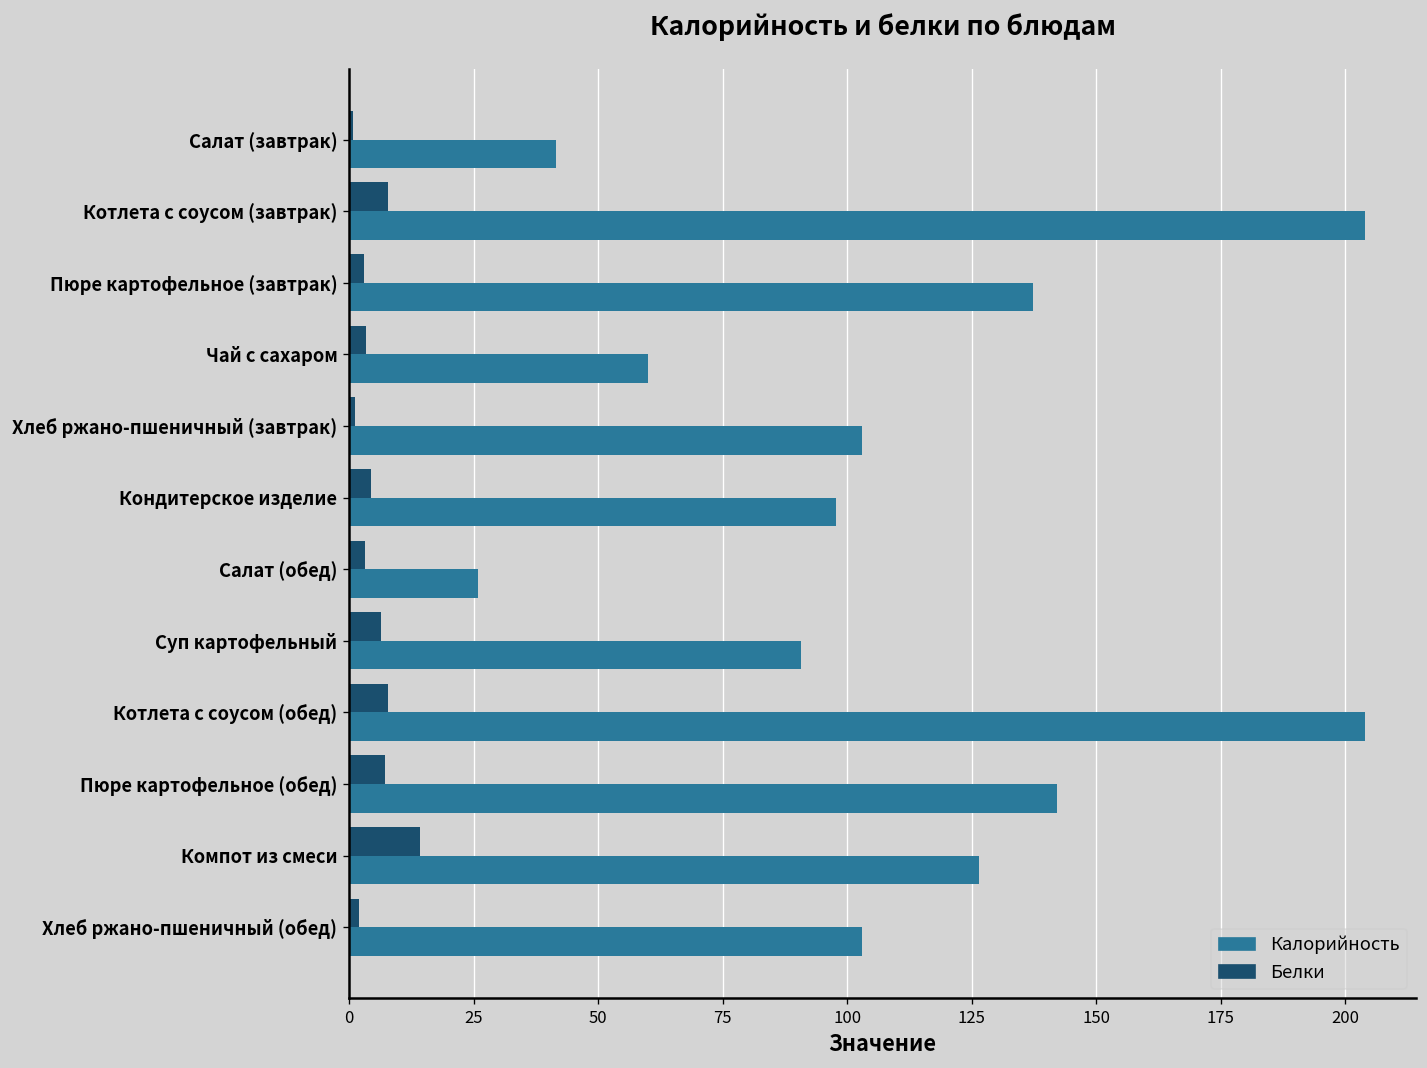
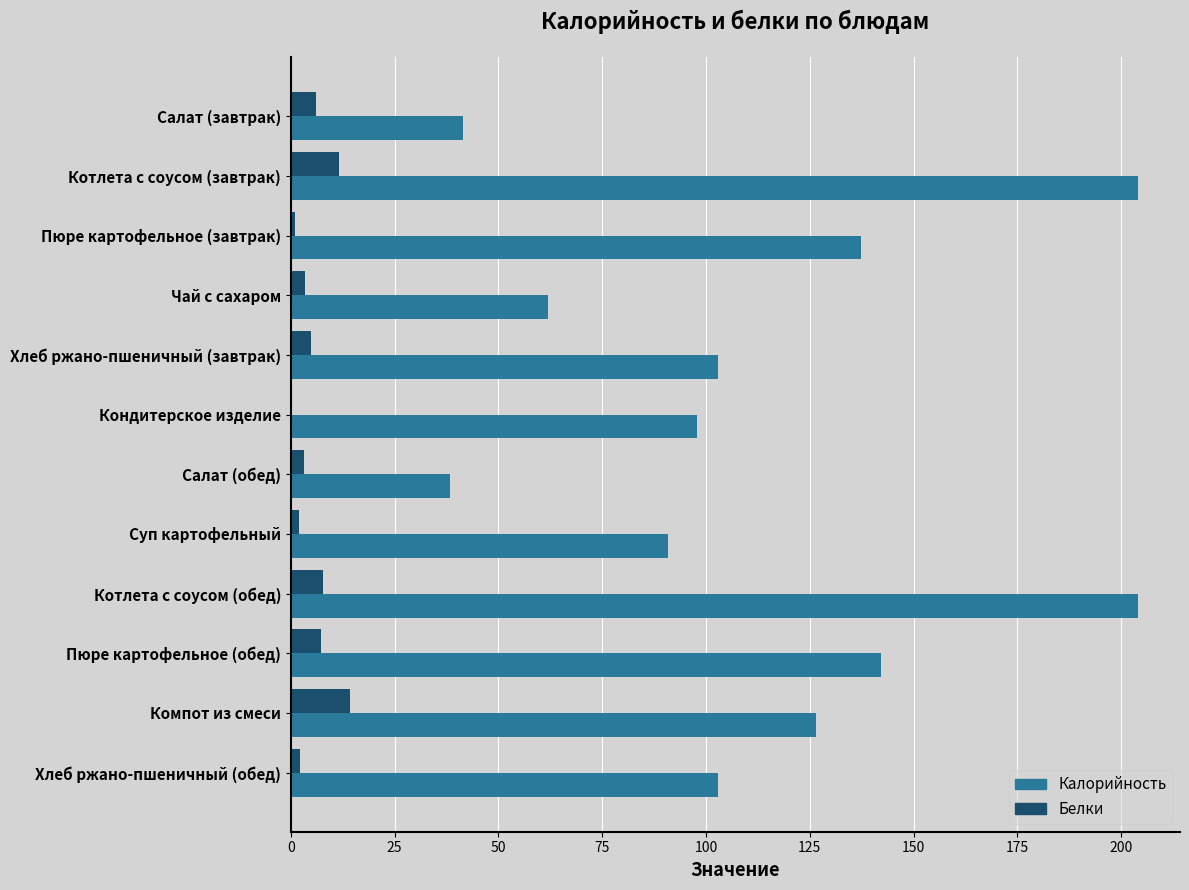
  {
    "Калорийность": {
      "Салат (завтрак)": 42,
      "Котлета с соусом (завтрак)": 204,
      "Пюре картофельное (завтрак)": 137,
-     "Чай с сахаром": 60,
+     "Чай с сахаром": 62,
      "Хлеб ржано-пшеничный (завтрак)": 103,
      "Кондитерское изделие": 98,
-     "Салат (обед)": 26,
+     "Салат (обед)": 38,
      "Суп картофельный": 91,
      "Котлета с соусом (обед)": 204,
      "Пюре картофельное (обед)": 142,
      "Компот из смеси": 127,
      "Хлеб ржано-пшеничный (обед)": 103
    },
    "Белки": {
-     "Салат (завтрак)": 1,
-     "Котлета с соусом (завтрак)": 8,
-     "Пюре картофельное (завтрак)": 3,
+     "Салат (завтрак)": 6,
+     "Котлета с соусом (завтрак)": 12,
+     "Пюре картофельное (завтрак)": 1,
      "Чай с сахаром": 3,
-     "Хлеб ржано-пшеничный (завтрак)": 1,
-     "Кондитерское изделие": 4,
+     "Хлеб ржано-пшеничный (завтрак)": 5,
+     "Кондитерское изделие": 0,
      "Салат (обед)": 3,
-     "Суп картофельный": 6,
+     "Суп картофельный": 2,
      "Котлета с соусом (обед)": 8,
      "Пюре картофельное (обед)": 7,
      "Компот из смеси": 14,
      "Хлеб ржано-пшеничный (обед)": 2
    }
  }
